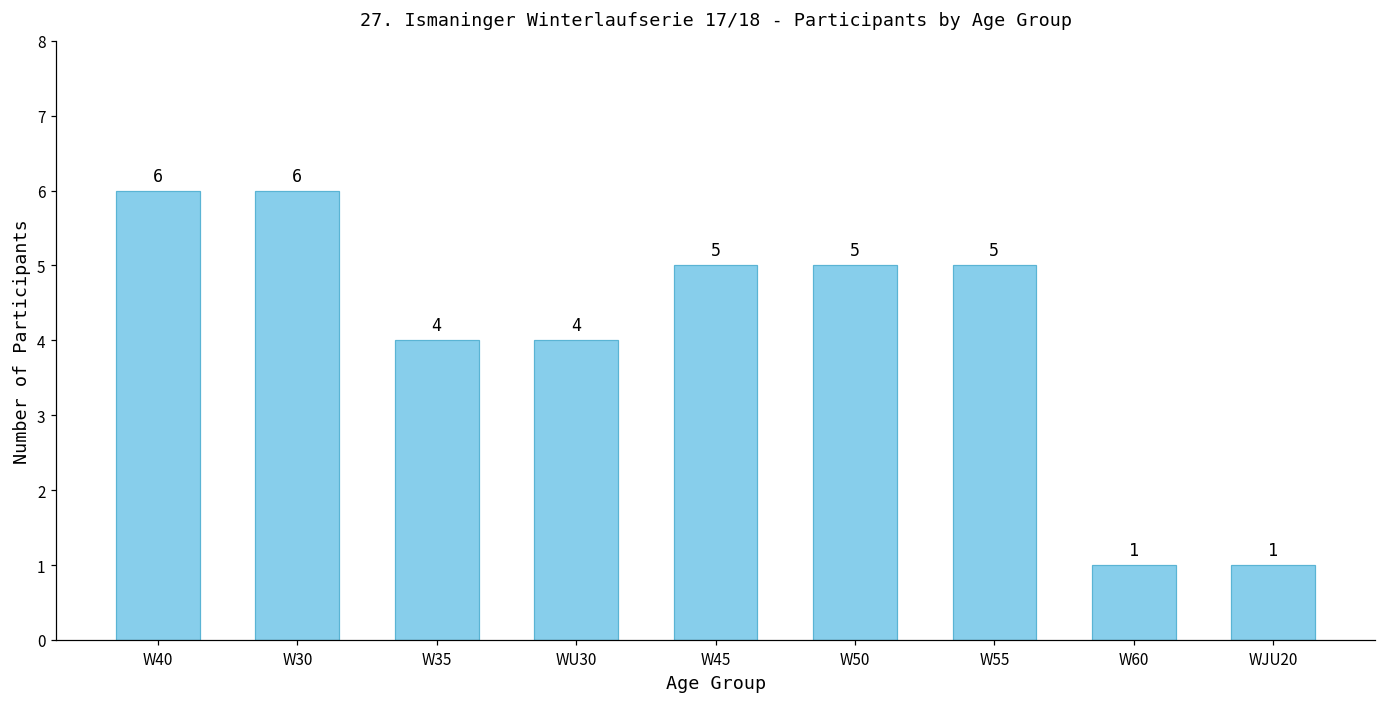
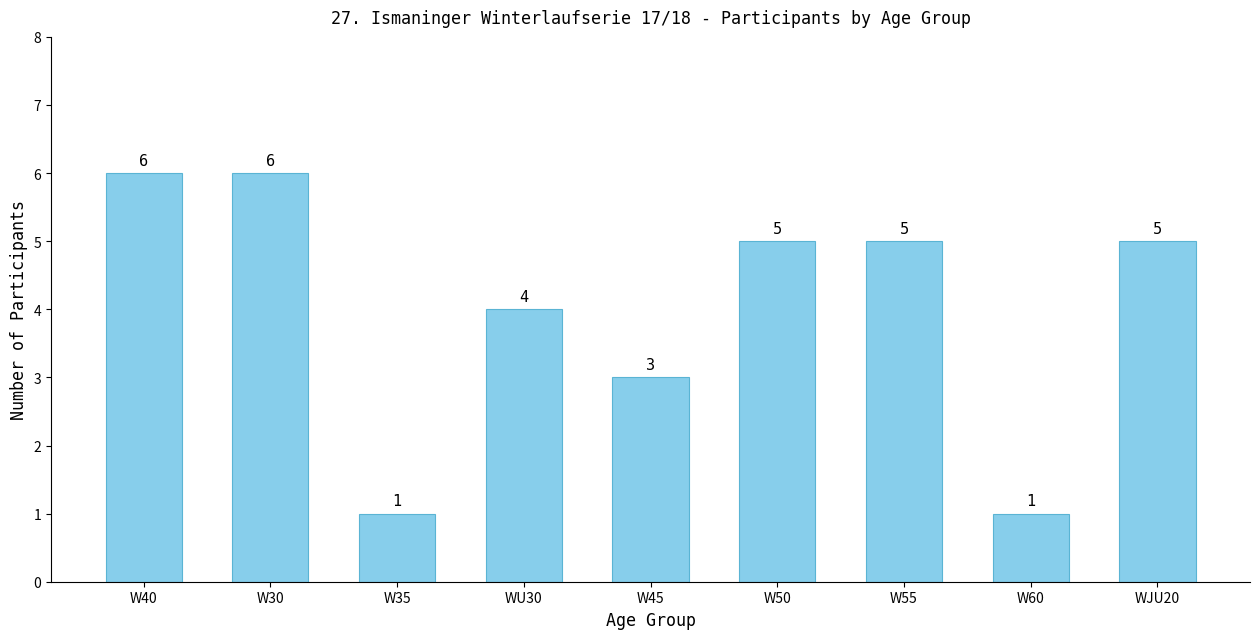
  {
    "W40": 6,
    "W30": 6,
-   "W35": 4,
+   "W35": 1,
    "WU30": 4,
-   "W45": 5,
+   "W45": 3,
    "W50": 5,
    "W55": 5,
    "W60": 1,
-   "WJU20": 1
+   "WJU20": 5
  }
